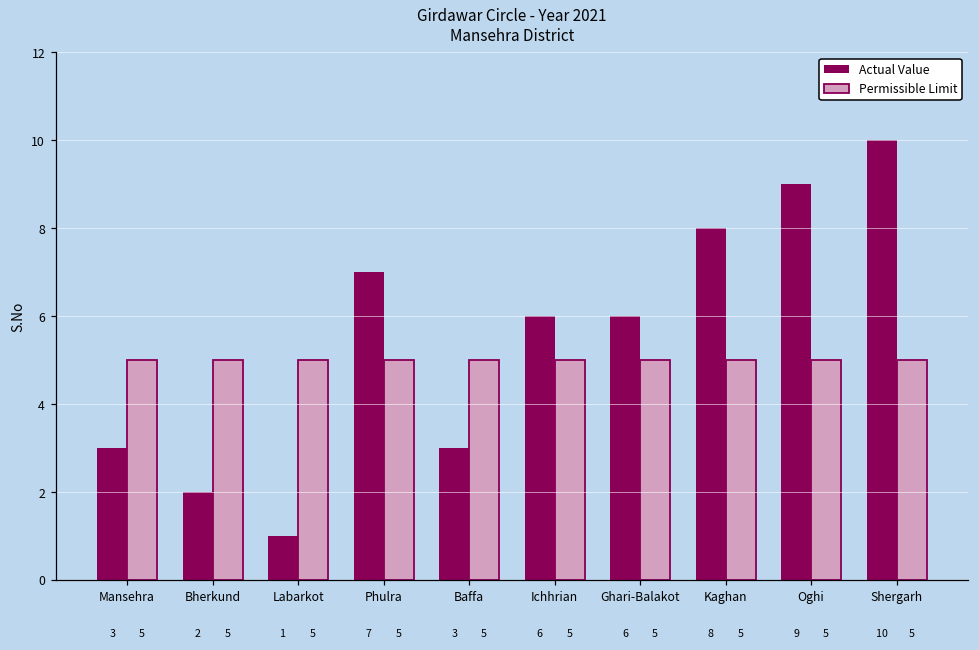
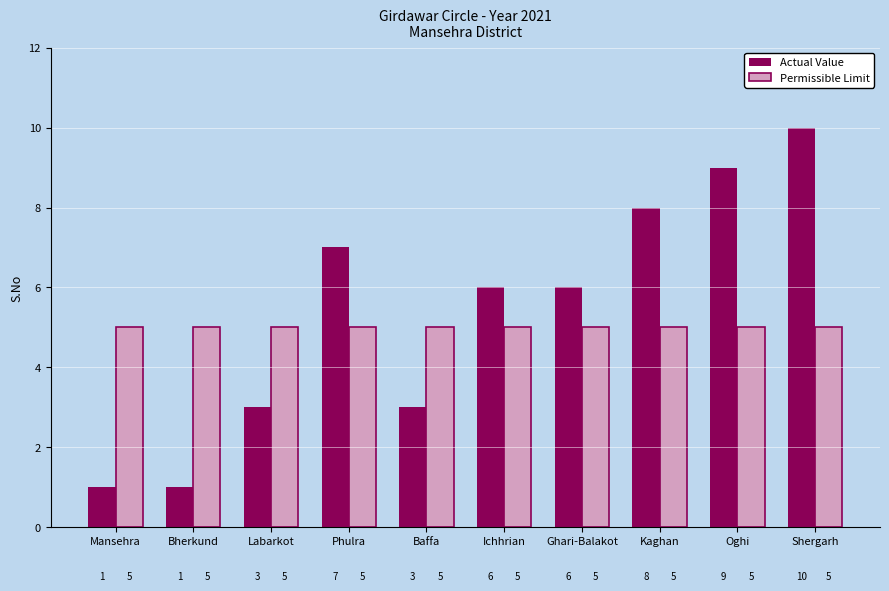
  {
    "Actual Value": {
-     "Mansehra": 3,
-     "Bherkund": 2,
-     "Labarkot": 1
+     "Mansehra": 1,
+     "Bherkund": 1,
+     "Labarkot": 3
    },
    "Permissible Limit": {
      "Mansehra": 5.0,
      "Bherkund": 5.0,
      "Labarkot": 5.0,
      "Phulra": 5.0,
      "Baffa": 5.0,
      "Ichhrian": 5.0,
      "Ghari-Balakot": 5.0,
      "Kaghan": 5.0,
      "Oghi": 5.0,
      "Shergarh": 5.0
    }
  }
